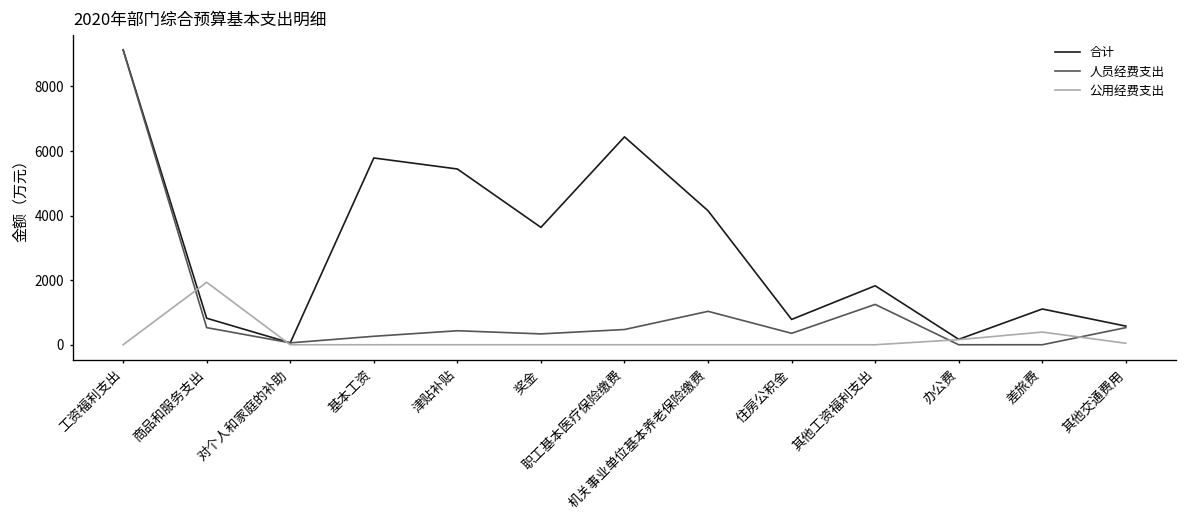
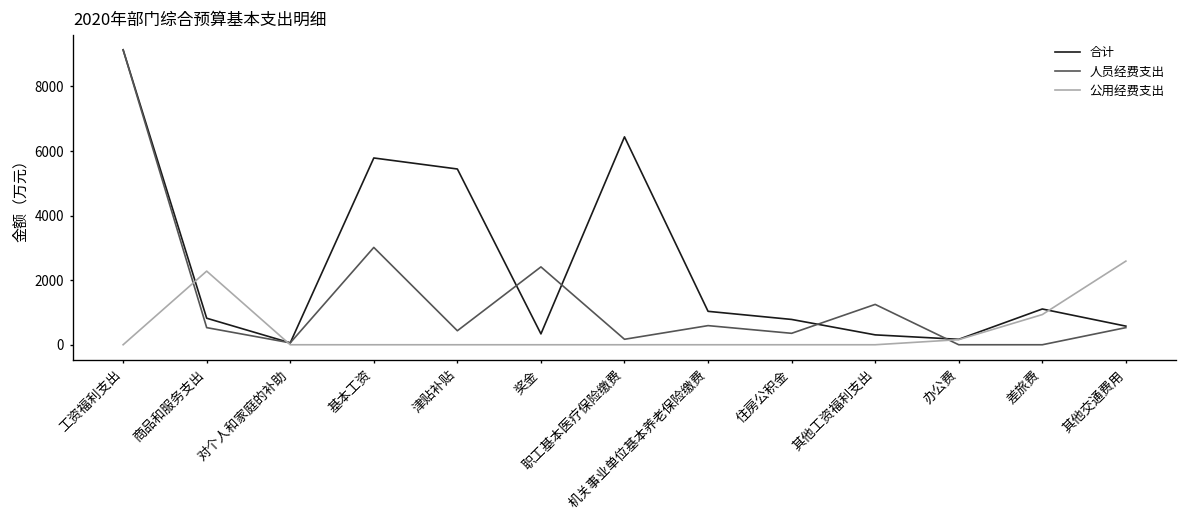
  {
    "合计": {
      "商品和服务支出": 800,
      "基本工资": 5800,
      "津贴补贴": 5400,
-     "奖金": 3600,
+     "奖金": 300,
      "职工基本医疗保险缴费": 6400,
-     "机关事业单位基本养老保险缴费": 4100,
+     "机关事业单位基本养老保险缴费": 1000,
      "住房公积金": 800,
-     "其他工资福利支出": 1800,
+     "其他工资福利支出": 300,
      "差旅费": 1100
    },
    "人员经费支出": {
      "商品和服务支出": 500,
-     "基本工资": 300,
+     "基本工资": 3000,
      "津贴补贴": 400,
-     "奖金": 300,
-     "职工基本医疗保险缴费": 500,
-     "机关事业单位基本养老保险缴费": 1000,
+     "奖金": 2400,
+     "职工基本医疗保险缴费": 200,
+     "机关事业单位基本养老保险缴费": 600,
      "住房公积金": 400,
      "其他工资福利支出": 1200,
      "办公费": 0,
      "差旅费": 0
    },
    "公用经费支出": {
      "工资福利支出": 0,
-     "商品和服务支出": 1900,
+     "商品和服务支出": 2300,
      "基本工资": 0,
      "津贴补贴": 0,
      "奖金": 0,
      "职工基本医疗保险缴费": 0,
      "机关事业单位基本养老保险缴费": 0,
      "住房公积金": 0,
      "其他工资福利支出": 0,
-     "差旅费": 400,
-     "其他交通费用": 0
+     "差旅费": 900,
+     "其他交通费用": 2600
    }
  }
